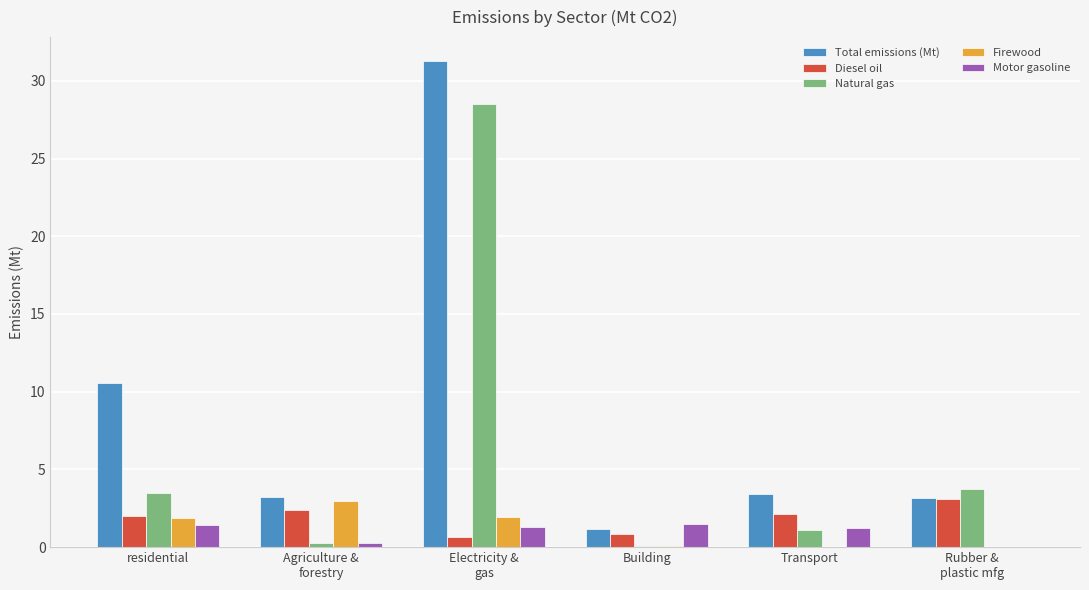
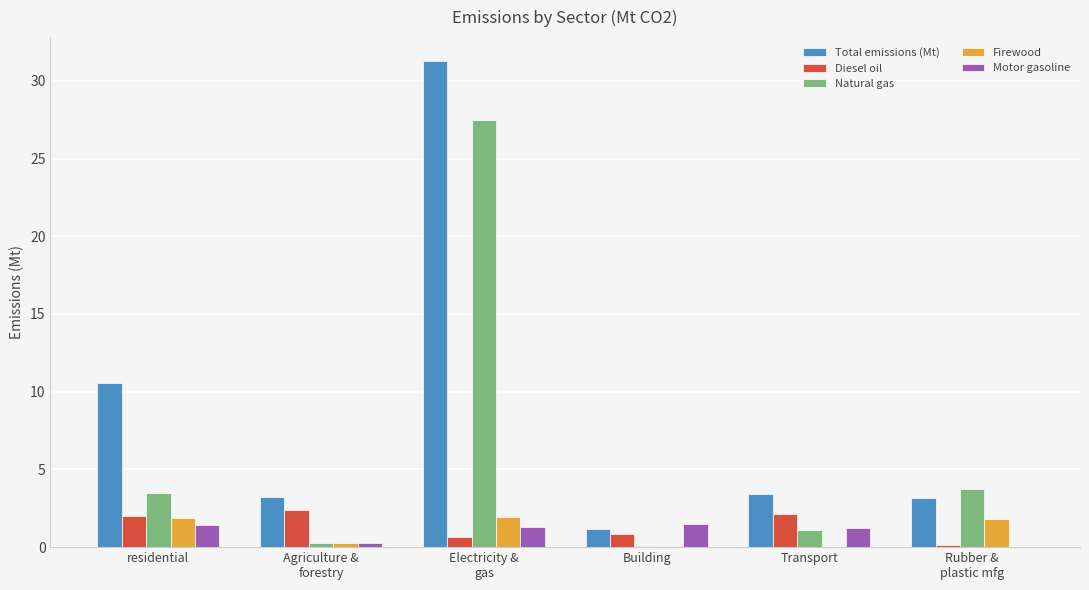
  {
    "Total emissions (Mt)": {
      "residential": 10.5,
      "Agriculture & forestry": 3.2,
      "Electricity & gas": 31.2,
      "Building": 1.2,
      "Transport": 3.4,
      "Rubber & plastic mfg": 3.2
    },
    "Diesel oil": {
      "residential": 2.0,
      "Agriculture & forestry": 2.4,
      "Electricity & gas": 0.7,
      "Building": 0.8,
      "Transport": 2.2,
-     "Rubber & plastic mfg": 3.1
+     "Rubber & plastic mfg": 0.2
    },
    "Natural gas": {
      "residential": 3.5,
      "Agriculture & forestry": 0.2,
-     "Electricity & gas": 28.5,
+     "Electricity & gas": 27.5,
      "Transport": 1.1,
      "Rubber & plastic mfg": 3.7
    },
    "Firewood": {
      "residential": 1.9,
-     "Agriculture & forestry": 3.0,
+     "Agriculture & forestry": 0.3,
      "Electricity & gas": 2.0,
-     "Rubber & plastic mfg": 0.0
+     "Rubber & plastic mfg": 1.8
    },
    "Motor gasoline": {
      "residential": 1.4,
      "Agriculture & forestry": 0.3,
      "Electricity & gas": 1.3,
      "Building": 1.5,
      "Transport": 1.2
    }
  }
